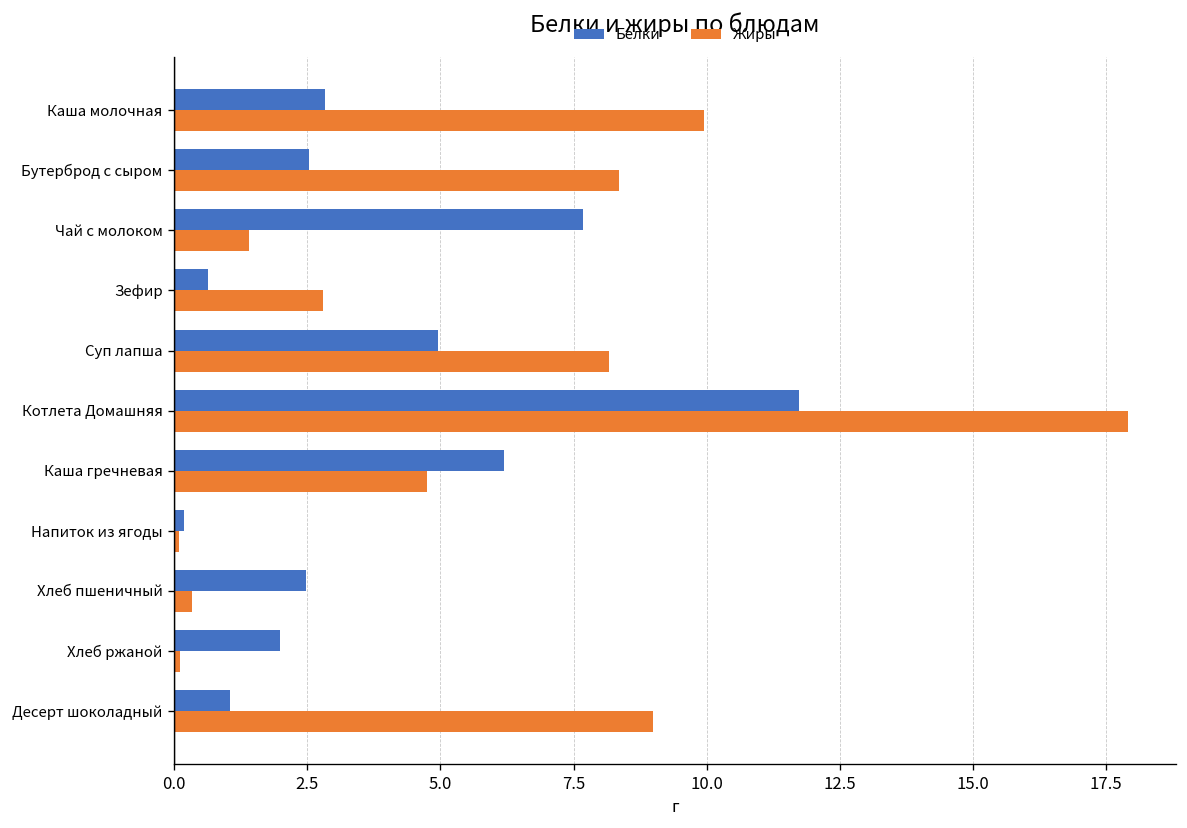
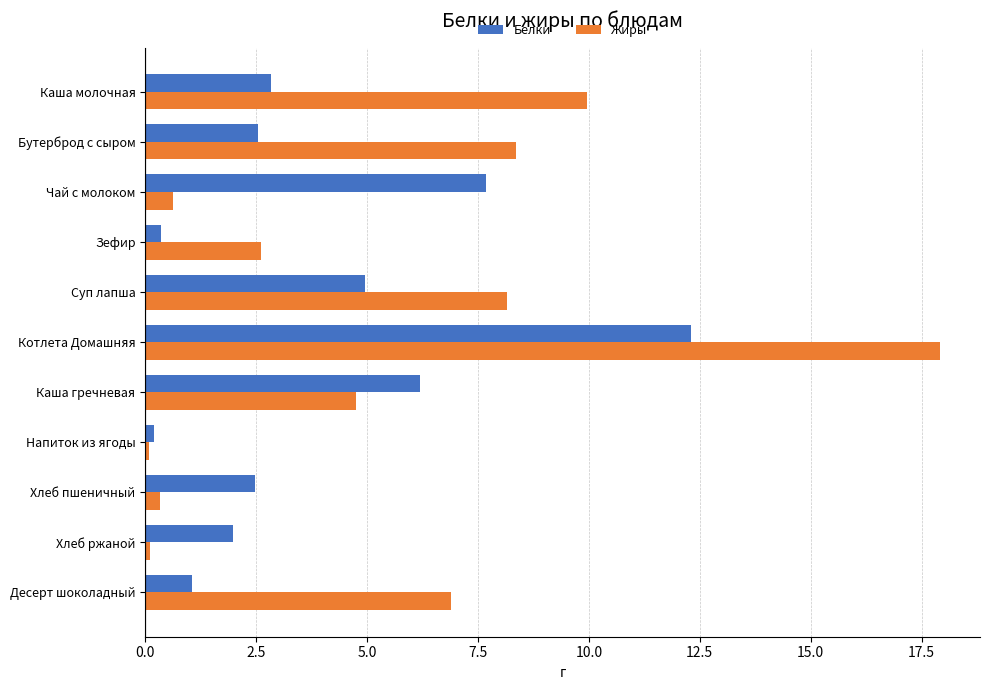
  {
    "Белки": {
      "Каша молочная": 2.8,
      "Бутерброд с сыром": 2.5,
      "Чай с молоком": 7.7,
-     "Зефир": 0.6,
+     "Зефир": 0.4,
      "Суп лапша": 5.0,
-     "Котлета Домашняя": 11.7,
+     "Котлета Домашняя": 12.3,
      "Каша гречневая": 6.2,
      "Напиток из ягоды": 0.2,
      "Хлеб пшеничный": 2.5,
      "Хлеб ржаной": 2.0,
      "Десерт шоколадный": 1.1
    },
    "Жиры": {
      "Каша молочная": 10.0,
      "Бутерброд с сыром": 8.4,
-     "Чай с молоком": 1.4,
-     "Зефир": 2.8,
+     "Чай с молоком": 0.6,
+     "Зефир": 2.6,
      "Суп лапша": 8.2,
      "Котлета Домашняя": 17.9,
      "Каша гречневая": 4.7,
      "Напиток из ягоды": 0.1,
      "Хлеб пшеничный": 0.3,
      "Хлеб ржаной": 0.1,
-     "Десерт шоколадный": 9.0
+     "Десерт шоколадный": 6.9
    }
  }
